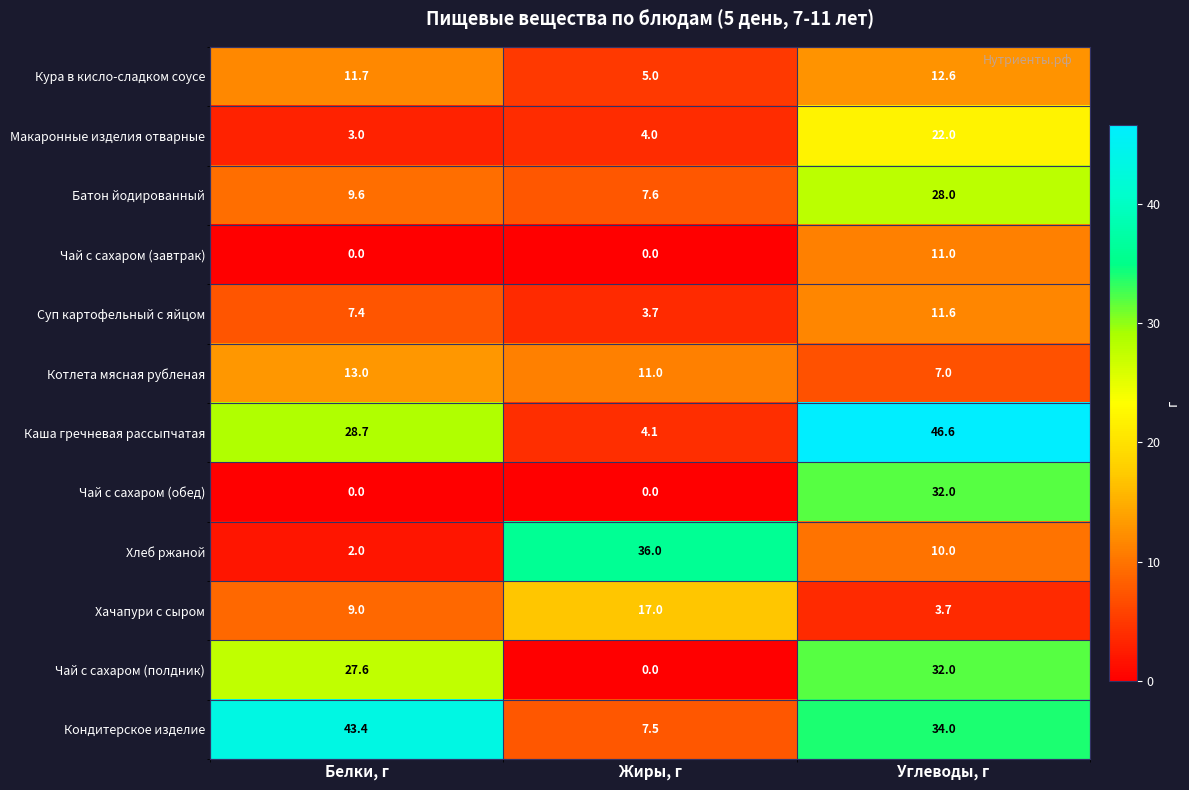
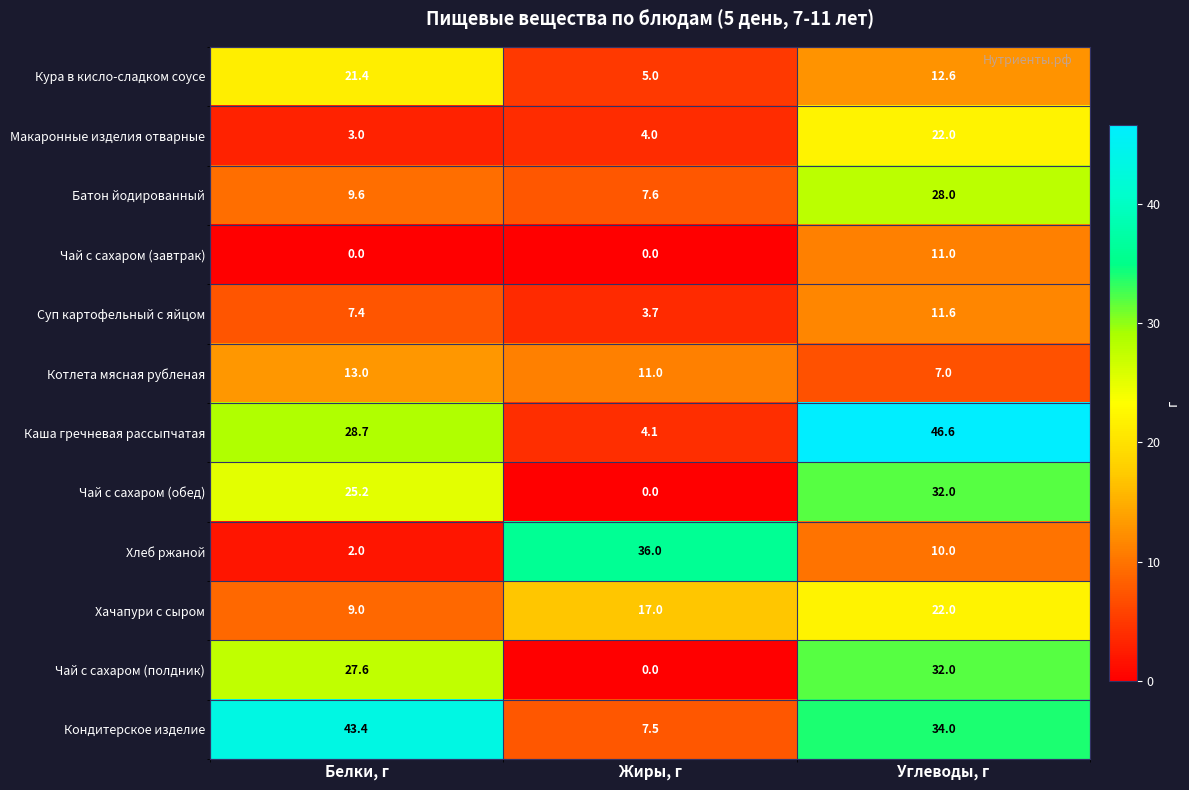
  {
    "Кура в кисло-сладком соусе": {
-     "Белки, г": 11.7,
+     "Белки, г": 21.4,
      "Жиры, г": 5.0
    },
    "Макаронные изделия отварные": {
      "Белки, г": 3.0,
      "Жиры, г": 4.0,
      "Углеводы, г": 22.0
    },
    "Батон йодированный": {
      "Белки, г": 9.6,
      "Жиры, г": 7.6,
      "Углеводы, г": 28.0
    },
    "Чай с сахаром (завтрак)": {
      "Белки, г": 0.0,
      "Жиры, г": 0.0,
      "Углеводы, г": 11.0
    },
    "Суп картофельный с яйцом": {
      "Белки, г": 7.4,
      "Жиры, г": 3.7,
      "Углеводы, г": 11.6
    },
    "Котлета мясная рубленая": {
      "Белки, г": 13.0,
      "Жиры, г": 11.0,
      "Углеводы, г": 7.0
    },
    "Каша гречневая рассыпчатая": {
      "Белки, г": 28.7,
      "Жиры, г": 4.1,
      "Углеводы, г": 46.6
    },
    "Чай с сахаром (обед)": {
-     "Белки, г": 0.0,
+     "Белки, г": 25.2,
      "Жиры, г": 0.0,
      "Углеводы, г": 32.0
    },
    "Хлеб ржаной": {
      "Белки, г": 2.0,
      "Жиры, г": 36.0,
      "Углеводы, г": 10.0
    },
    "Хачапури с сыром": {
      "Белки, г": 9.0,
      "Жиры, г": 17.0,
-     "Углеводы, г": 3.7
+     "Углеводы, г": 22.0
    },
    "Чай с сахаром (полдник)": {
      "Белки, г": 27.6,
      "Жиры, г": 0.0,
      "Углеводы, г": 32.0
    },
    "Кондитерское изделие": {
      "Белки, г": 43.4,
      "Жиры, г": 7.5,
      "Углеводы, г": 34.0
    }
  }
